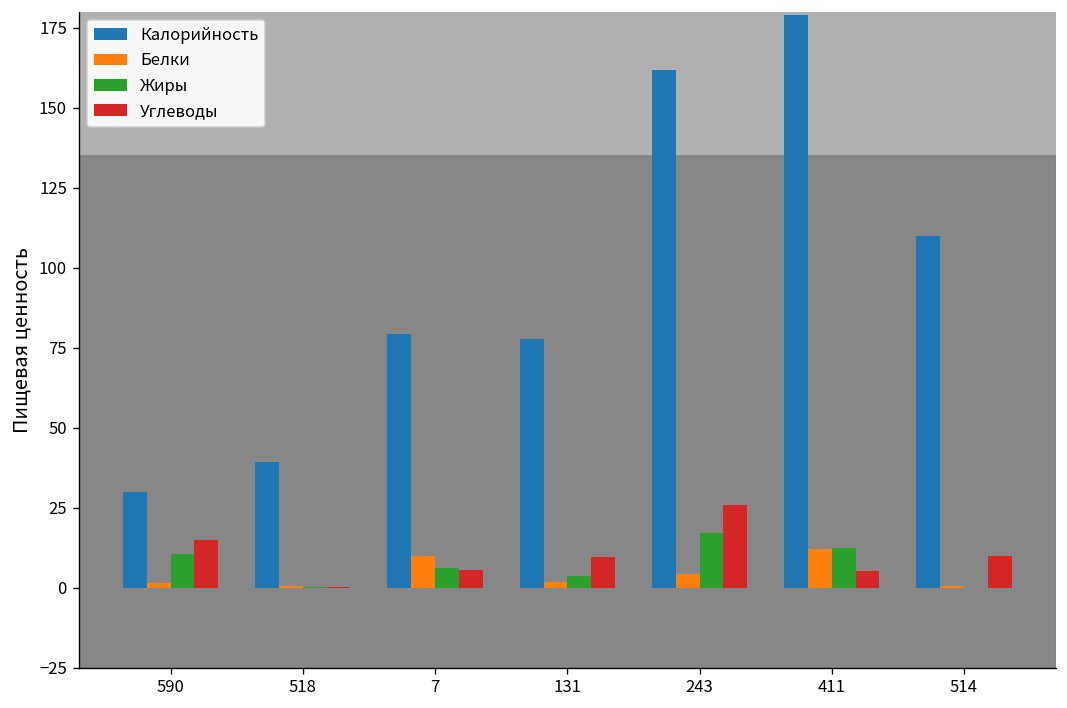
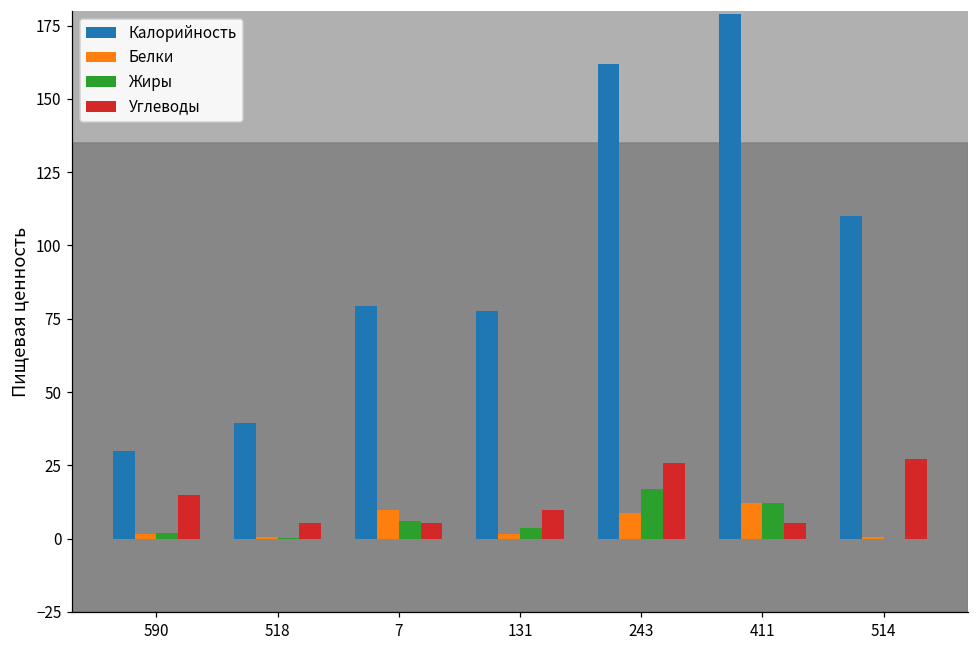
  {
    "Калорийность": {
      "590": 30,
      "518": 39,
      "7": 79,
      "131": 78,
      "243": 162,
      "411": 179,
      "514": 110
    },
    "Белки": {
      "590": 2,
      "7": 10,
      "131": 2,
-     "243": 4,
+     "243": 9,
      "411": 12
    },
    "Жиры": {
-     "590": 11,
+     "590": 2,
      "7": 6,
      "131": 4,
      "243": 17,
      "411": 12,
      "514": 0
    },
    "Углеводы": {
      "590": 15,
-     "518": 0,
+     "518": 5,
      "7": 5,
      "131": 10,
      "243": 26,
      "411": 5,
-     "514": 10
+     "514": 27
    }
  }
